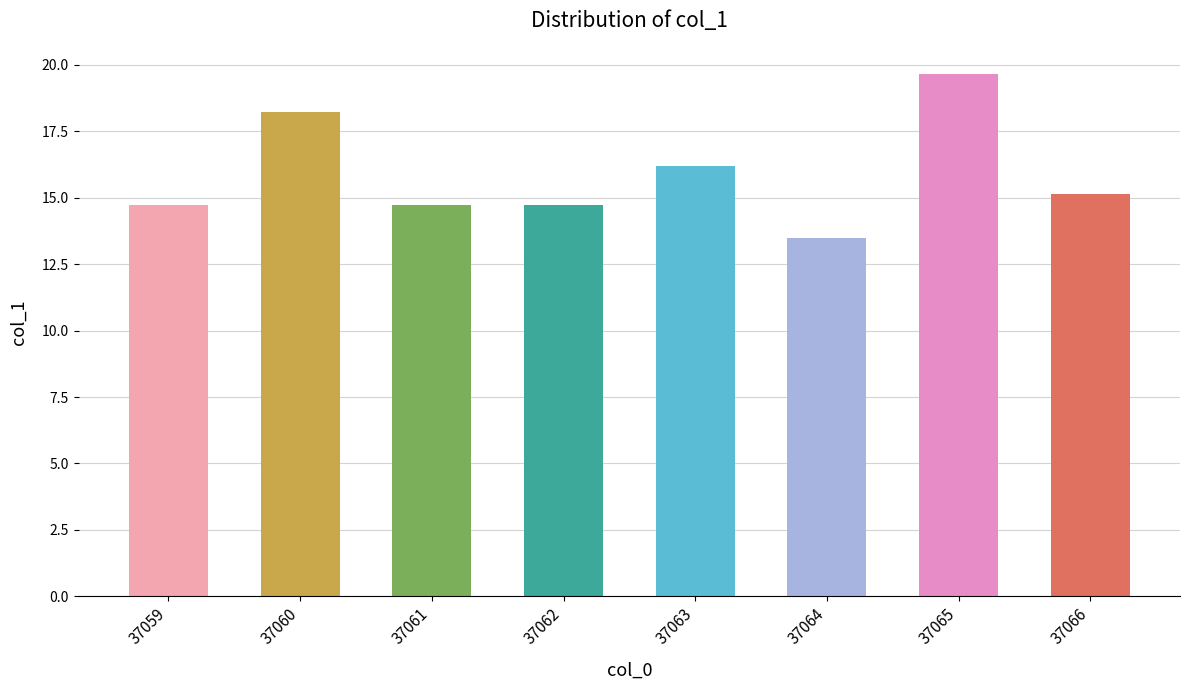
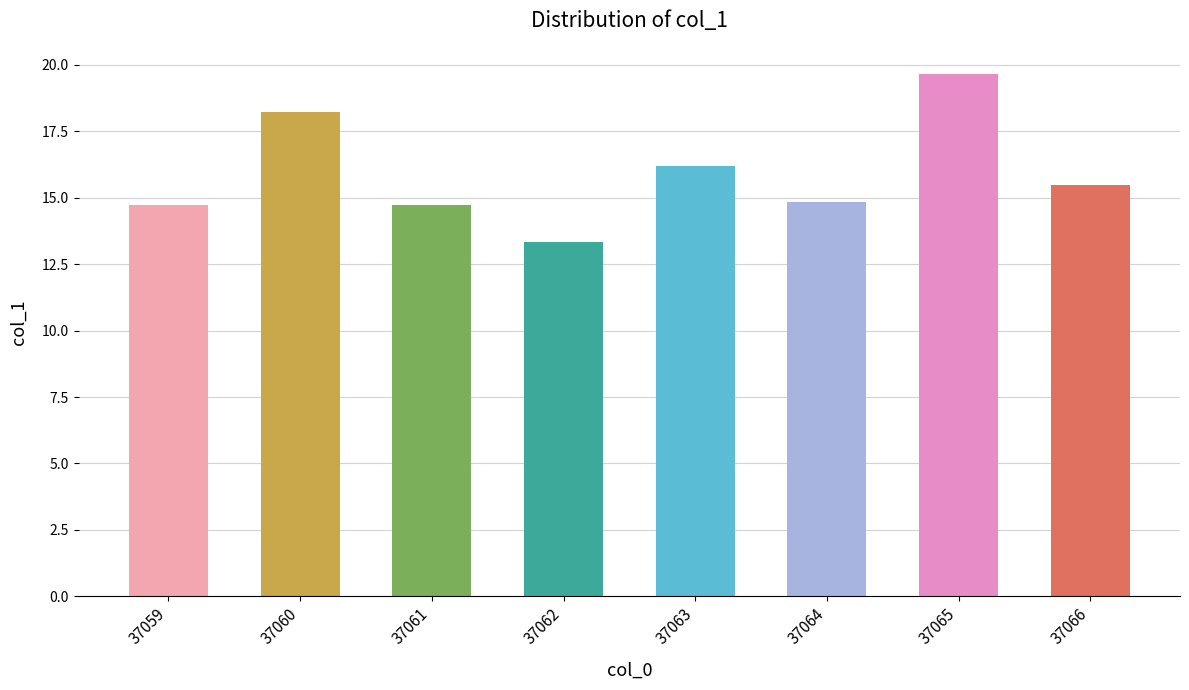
  {
    "37059": 14.7,
    "37060": 18.2,
    "37061": 14.7,
-   "37062": 14.7,
+   "37062": 13.4,
    "37063": 16.2,
-   "37064": 13.5,
+   "37064": 14.9,
    "37065": 19.7,
-   "37066": 15.1
+   "37066": 15.5
  }
